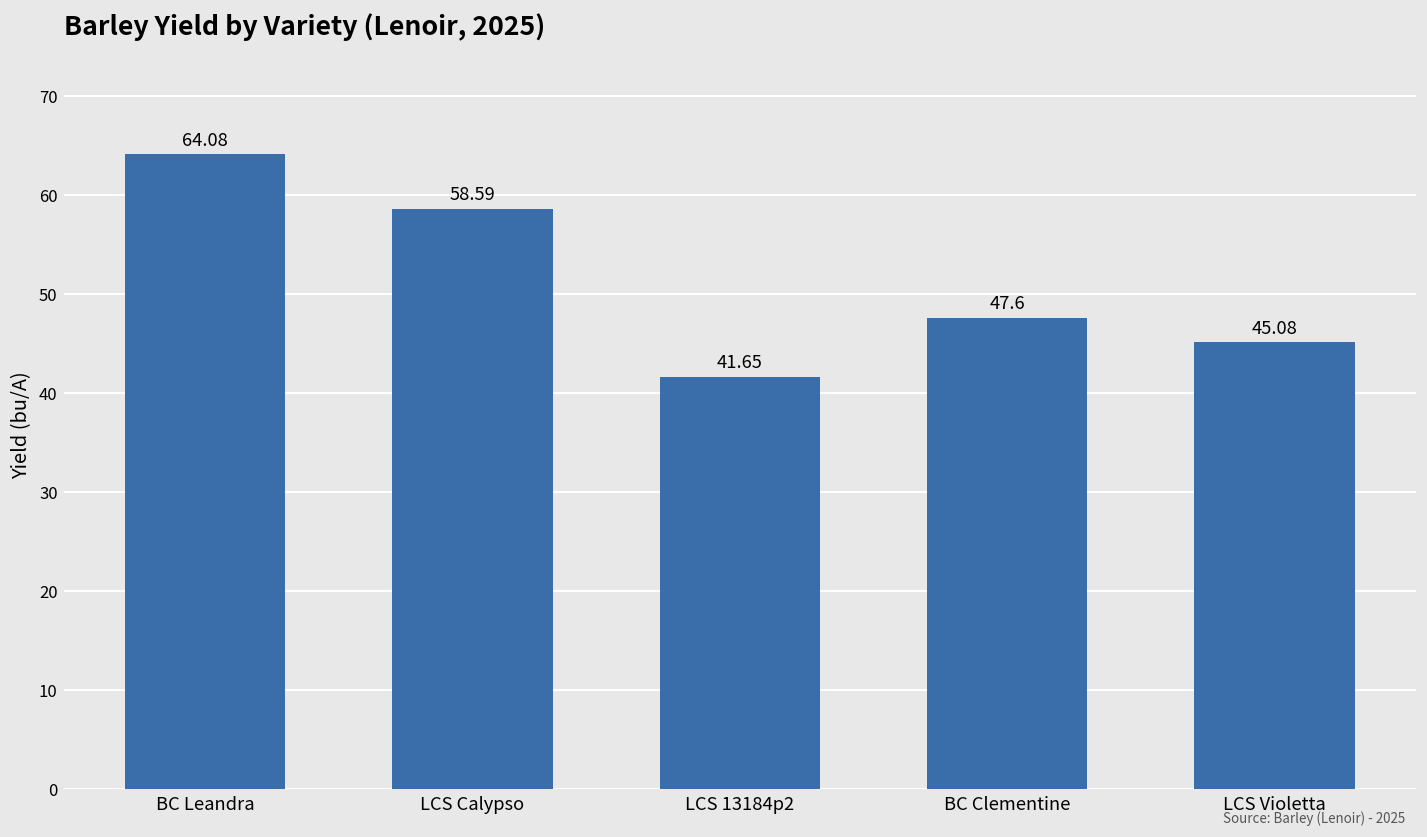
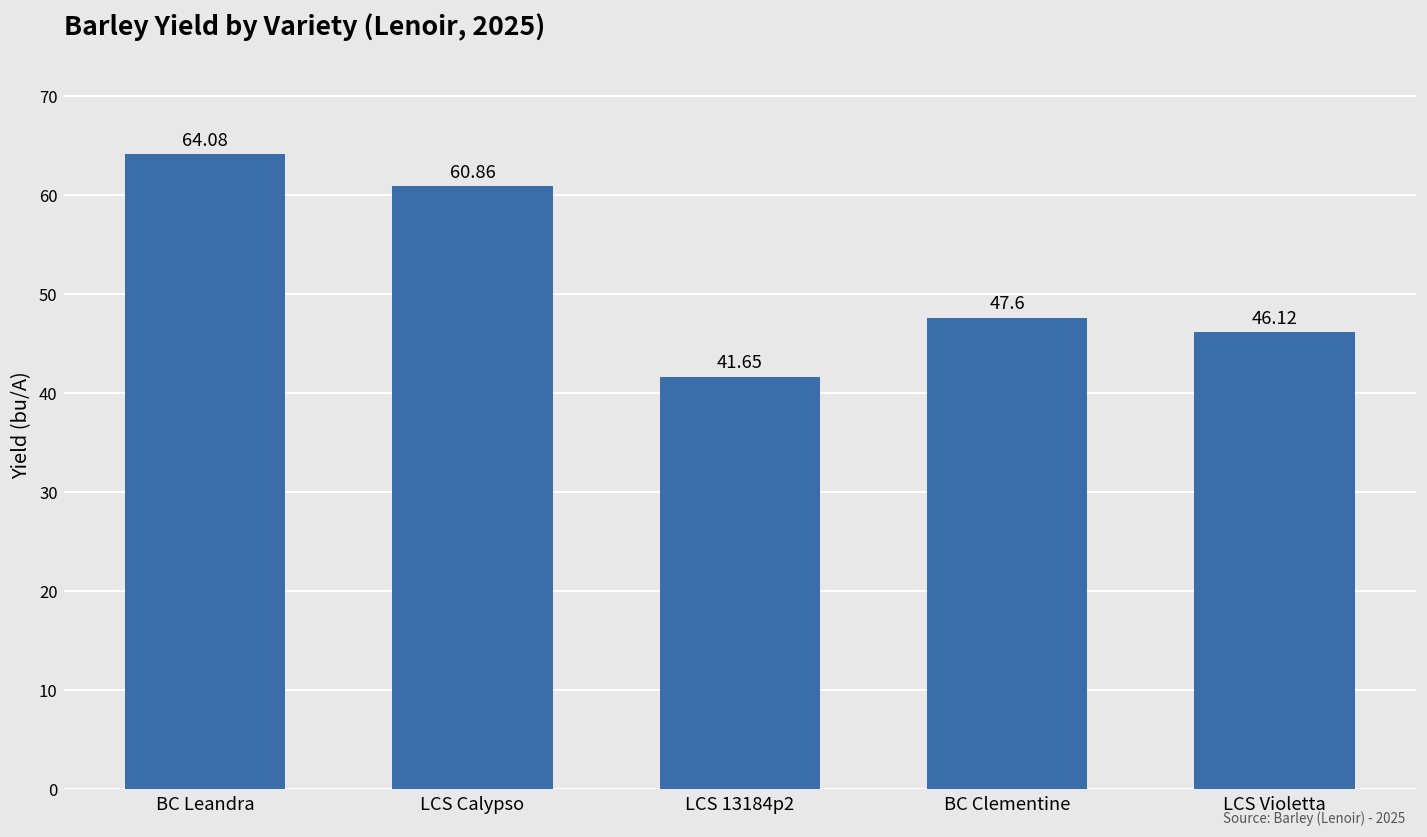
  {
    "BC Leandra": 64.08,
-   "LCS Calypso": 58.59,
+   "LCS Calypso": 60.86,
    "LCS 13184p2": 41.65,
    "BC Clementine": 47.6,
-   "LCS Violetta": 45.08
+   "LCS Violetta": 46.12
  }
